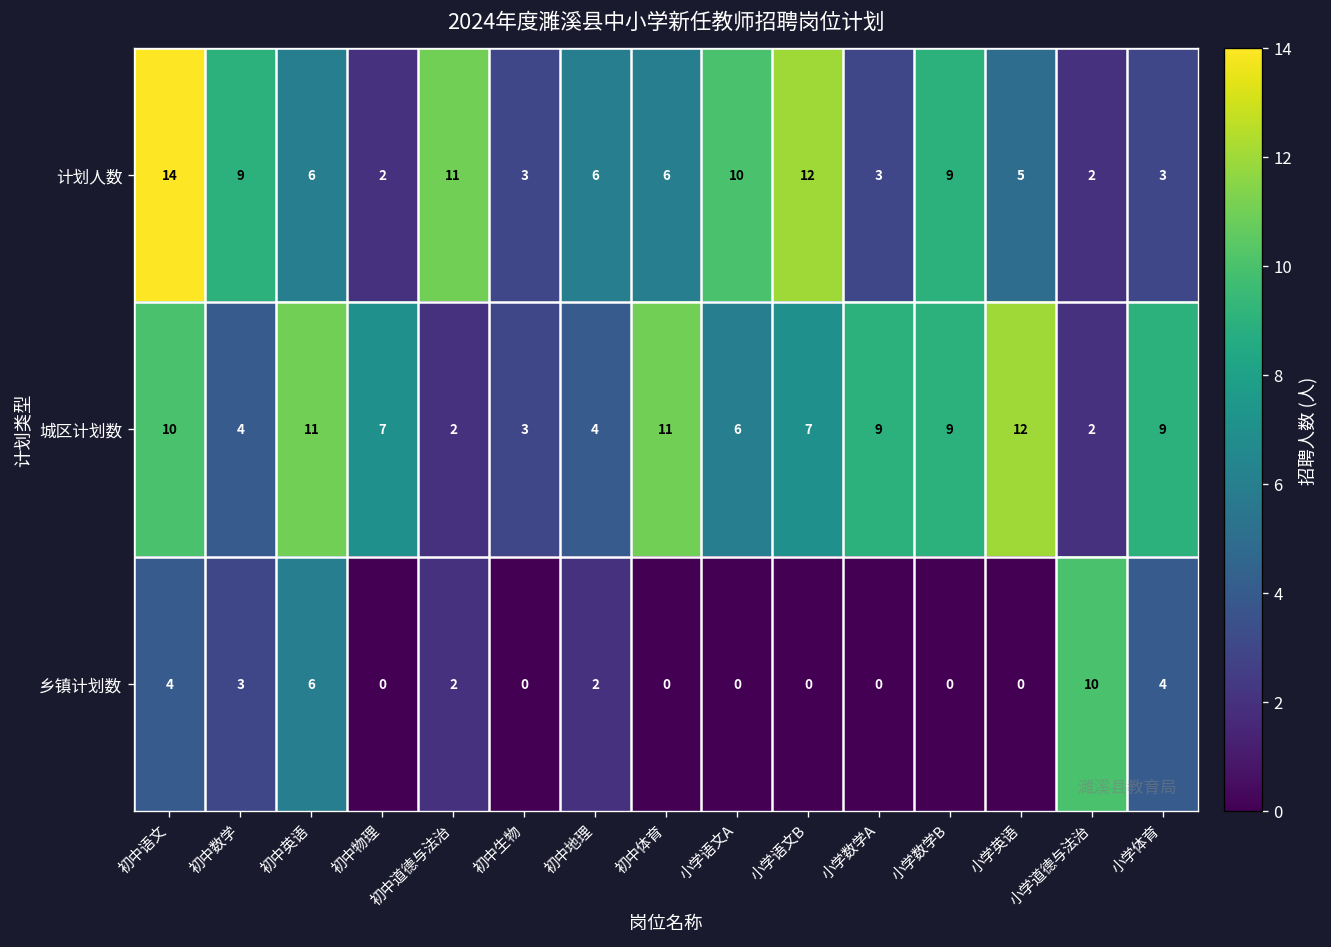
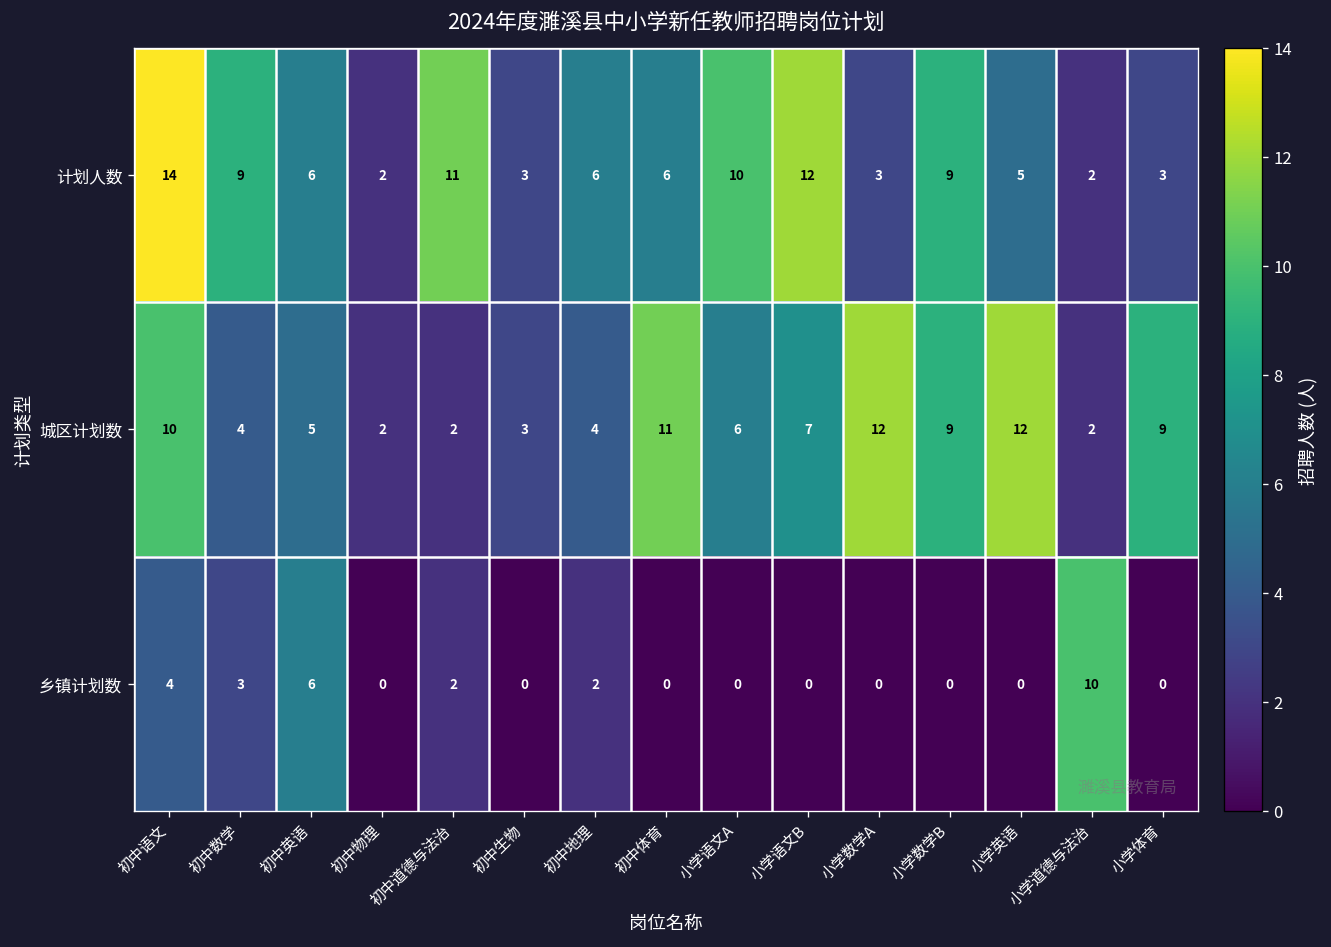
  {
    "计划人数": {
      "初中语文": 14,
      "初中数学": 9,
      "初中英语": 6,
      "初中物理": 2,
      "初中道德与法治": 11,
      "初中生物": 3,
      "初中地理": 6,
      "初中体育": 6,
      "小学语文A": 10,
      "小学语文B": 12,
      "小学数学A": 3,
      "小学数学B": 9,
      "小学英语": 5,
      "小学道德与法治": 2,
      "小学体育": 3
    },
    "城区计划数": {
      "初中语文": 10,
      "初中数学": 4,
-     "初中英语": 11,
-     "初中物理": 7,
+     "初中英语": 5,
+     "初中物理": 2,
      "初中道德与法治": 2,
      "初中生物": 3,
      "初中地理": 4,
      "初中体育": 11,
      "小学语文A": 6,
      "小学语文B": 7,
-     "小学数学A": 9,
+     "小学数学A": 12,
      "小学数学B": 9,
      "小学英语": 12,
      "小学道德与法治": 2,
      "小学体育": 9
    },
    "乡镇计划数": {
      "初中语文": 4,
      "初中数学": 3,
      "初中英语": 6,
      "初中物理": 0,
      "初中道德与法治": 2,
      "初中生物": 0,
      "初中地理": 2,
      "初中体育": 0,
      "小学语文A": 0,
      "小学语文B": 0,
      "小学数学A": 0,
      "小学数学B": 0,
      "小学英语": 0,
-     "小学体育": 4
+     "小学体育": 0
    }
  }
